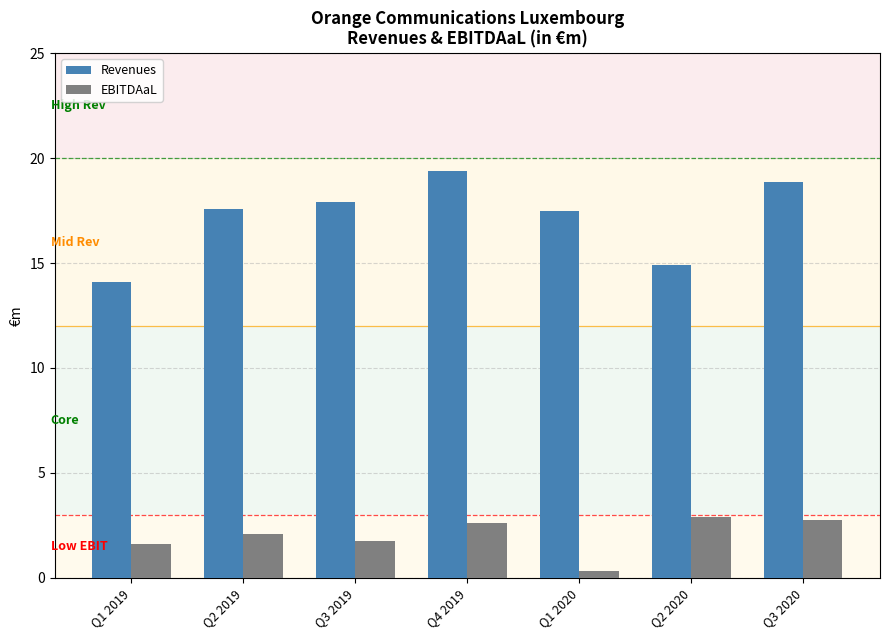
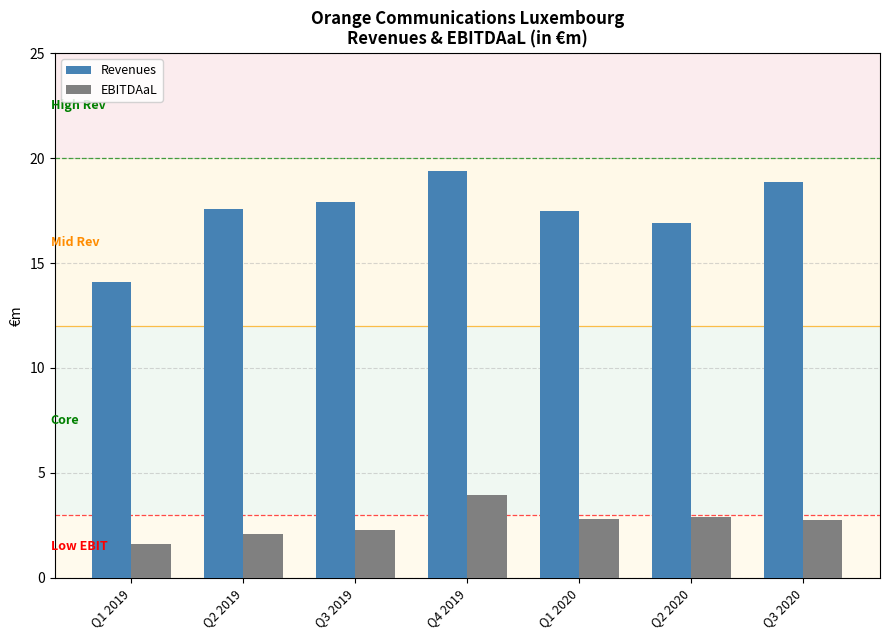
  {
    "Revenues": {
      "Q1 2019": 14.1,
      "Q2 2019": 17.6,
      "Q3 2019": 17.9,
      "Q4 2019": 19.4,
      "Q1 2020": 17.5,
-     "Q2 2020": 14.9,
+     "Q2 2020": 16.9,
      "Q3 2020": 18.9
    },
    "EBITDAaL": {
      "Q1 2019": 1.6,
      "Q2 2019": 2.1,
-     "Q3 2019": 1.8,
-     "Q4 2019": 2.6,
-     "Q1 2020": 0.3,
+     "Q3 2019": 2.3,
+     "Q4 2019": 3.9,
+     "Q1 2020": 2.8,
      "Q2 2020": 2.9,
      "Q3 2020": 2.7
    }
  }
